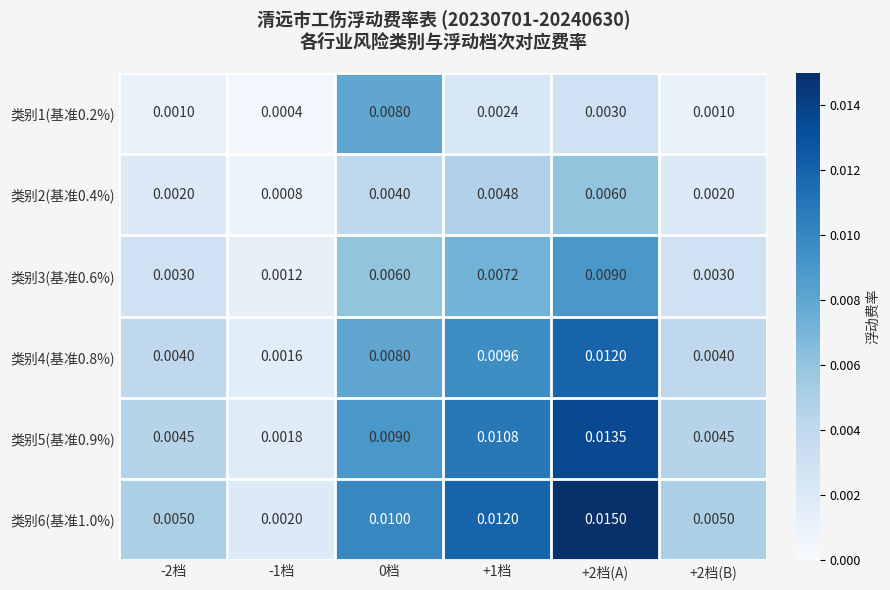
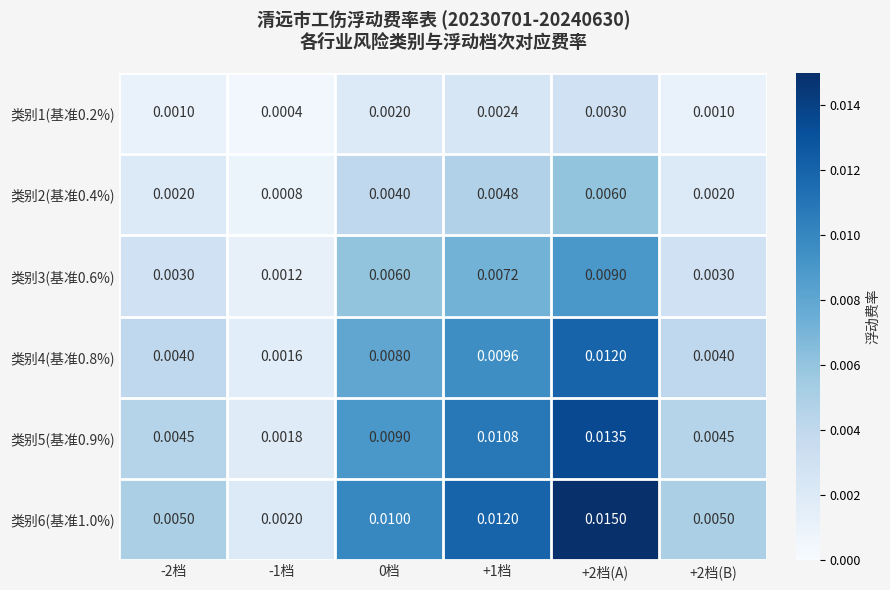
  {
    "类别1(基准0.2%)": {
      "-2档": 0.0010,
      "-1档": 0.0004,
-     "0档": 0.0080,
+     "0档": 0.0020,
      "+1档": 0.0024,
      "+2档(A)": 0.0030,
      "+2档(B)": 0.0010
    },
    "类别2(基准0.4%)": {
      "-2档": 0.0020,
      "-1档": 0.0008,
      "0档": 0.0040,
      "+1档": 0.0048,
      "+2档(A)": 0.0060,
      "+2档(B)": 0.0020
    },
    "类别3(基准0.6%)": {
      "-2档": 0.0030,
      "-1档": 0.0012,
      "0档": 0.0060,
      "+1档": 0.0072,
      "+2档(A)": 0.0090,
      "+2档(B)": 0.0030
    },
    "类别4(基准0.8%)": {
      "-2档": 0.0040,
      "-1档": 0.0016,
      "0档": 0.0080,
      "+1档": 0.0096,
      "+2档(A)": 0.0120,
      "+2档(B)": 0.0040
    },
    "类别5(基准0.9%)": {
      "-2档": 0.0045,
      "-1档": 0.0018,
      "0档": 0.0090,
      "+1档": 0.0108,
      "+2档(A)": 0.0135,
      "+2档(B)": 0.0045
    },
    "类别6(基准1.0%)": {
      "-2档": 0.0050,
      "-1档": 0.0020,
      "0档": 0.0100,
      "+1档": 0.0120,
      "+2档(A)": 0.0150,
      "+2档(B)": 0.0050
    }
  }
